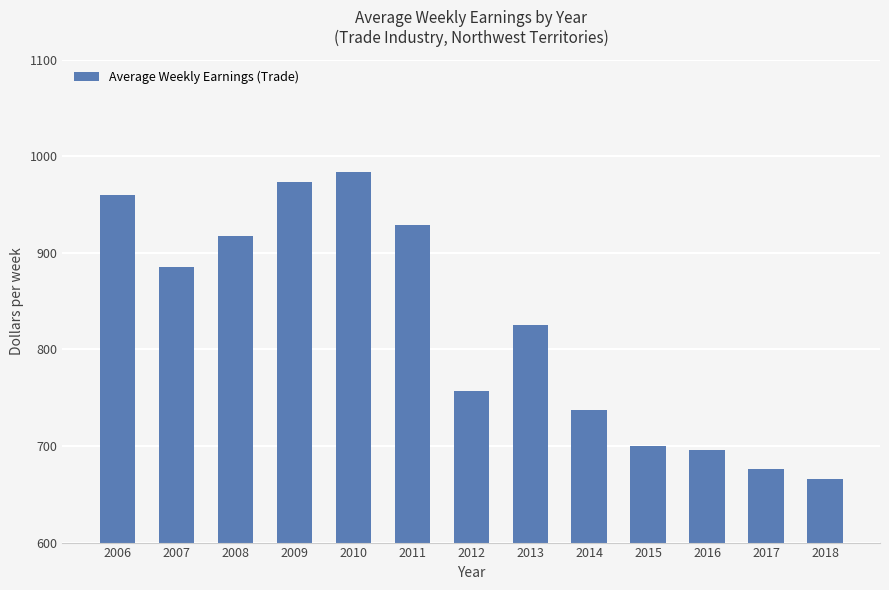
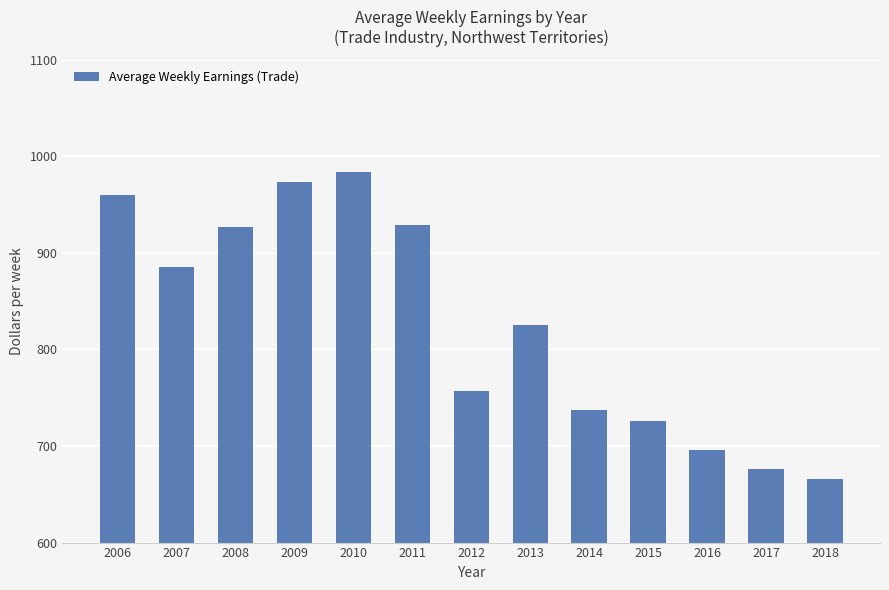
  {
    "2006": 960,
    "2007": 890,
-   "2008": 920,
+   "2008": 930,
    "2009": 970,
    "2010": 980,
    "2011": 930,
    "2012": 760,
    "2013": 820,
    "2014": 740,
-   "2015": 700,
+   "2015": 730,
    "2016": 700,
    "2017": 680,
    "2018": 670
  }
